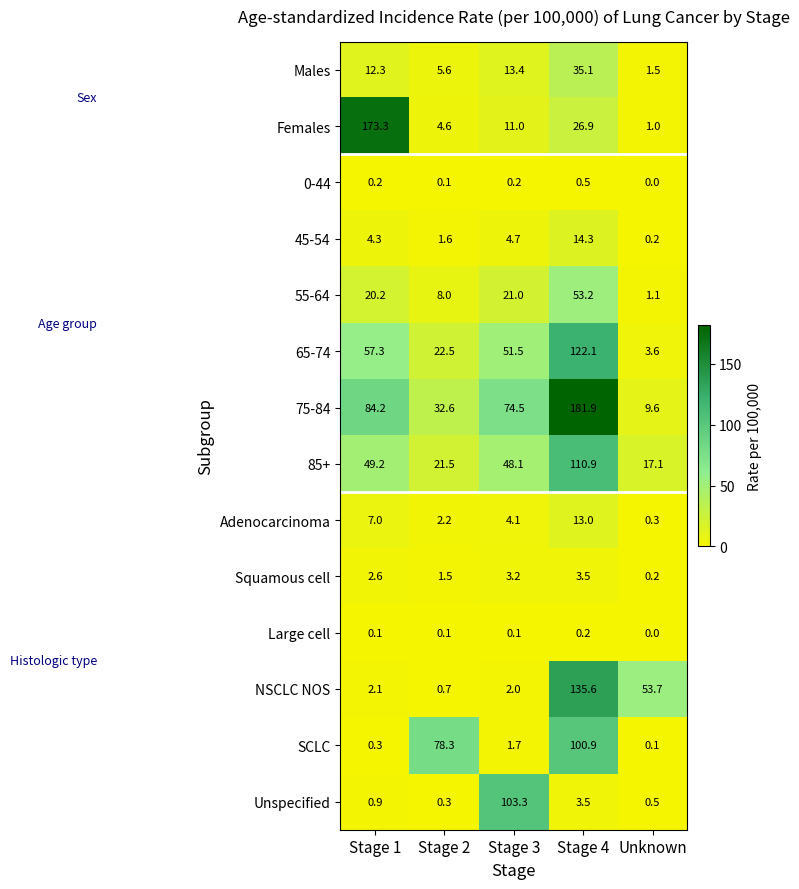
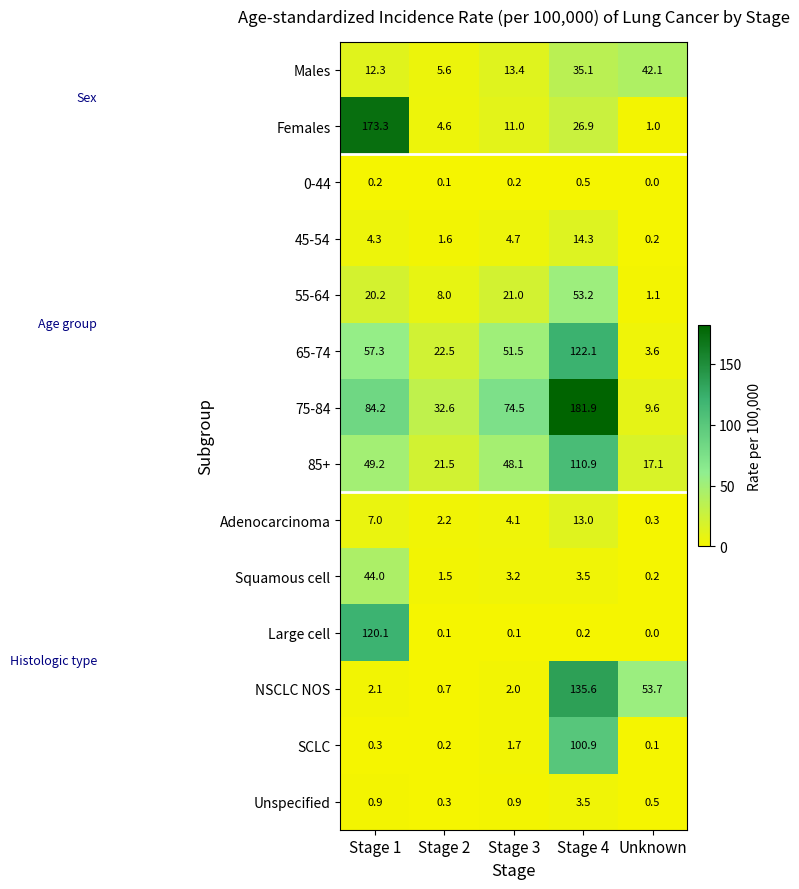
  {
    "Males": {
      "Stage 1": 12.3,
      "Stage 2": 5.6,
      "Stage 3": 13.4,
      "Stage 4": 35.1,
-     "Unknown": 1.5
+     "Unknown": 42.1
    },
    "Females": {
      "Stage 1": 173.3,
      "Stage 2": 4.6,
      "Stage 3": 11.0,
      "Stage 4": 26.9,
      "Unknown": 1.0
    },
    "0-44": {
      "Stage 1": 0.2,
      "Stage 2": 0.1,
      "Stage 3": 0.2,
      "Stage 4": 0.5,
      "Unknown": 0.0
    },
    "45-54": {
      "Stage 1": 4.3,
      "Stage 2": 1.6,
      "Stage 3": 4.7,
      "Stage 4": 14.3,
      "Unknown": 0.2
    },
    "55-64": {
      "Stage 1": 20.2,
      "Stage 2": 8.0,
      "Stage 3": 21.0,
      "Stage 4": 53.2,
      "Unknown": 1.1
    },
    "65-74": {
      "Stage 1": 57.3,
      "Stage 2": 22.5,
      "Stage 3": 51.5,
      "Stage 4": 122.1,
      "Unknown": 3.6
    },
    "75-84": {
      "Stage 1": 84.2,
      "Stage 2": 32.6,
      "Stage 3": 74.5,
      "Stage 4": 181.9,
      "Unknown": 9.6
    },
    "85+": {
      "Stage 1": 49.2,
      "Stage 2": 21.5,
      "Stage 3": 48.1,
      "Stage 4": 110.9,
      "Unknown": 17.1
    },
    "Adenocarcinoma": {
      "Stage 1": 7.0,
      "Stage 2": 2.2,
      "Stage 3": 4.1,
      "Stage 4": 13.0,
      "Unknown": 0.3
    },
    "Squamous cell": {
-     "Stage 1": 2.6,
+     "Stage 1": 44.0,
      "Stage 2": 1.5,
      "Stage 3": 3.2,
      "Stage 4": 3.5,
      "Unknown": 0.2
    },
    "Large cell": {
-     "Stage 1": 0.1,
+     "Stage 1": 120.1,
      "Stage 2": 0.1,
      "Stage 3": 0.1,
      "Stage 4": 0.2,
      "Unknown": 0.0
    },
    "NSCLC NOS": {
      "Stage 1": 2.1,
      "Stage 2": 0.7,
      "Stage 3": 2.0,
      "Stage 4": 135.6,
      "Unknown": 53.7
    },
    "SCLC": {
      "Stage 1": 0.3,
-     "Stage 2": 78.3,
+     "Stage 2": 0.2,
      "Stage 3": 1.7,
      "Stage 4": 100.9,
      "Unknown": 0.1
    },
    "Unspecified": {
      "Stage 1": 0.9,
      "Stage 2": 0.3,
-     "Stage 3": 103.3,
+     "Stage 3": 0.9,
      "Stage 4": 3.5,
      "Unknown": 0.5
    }
  }
